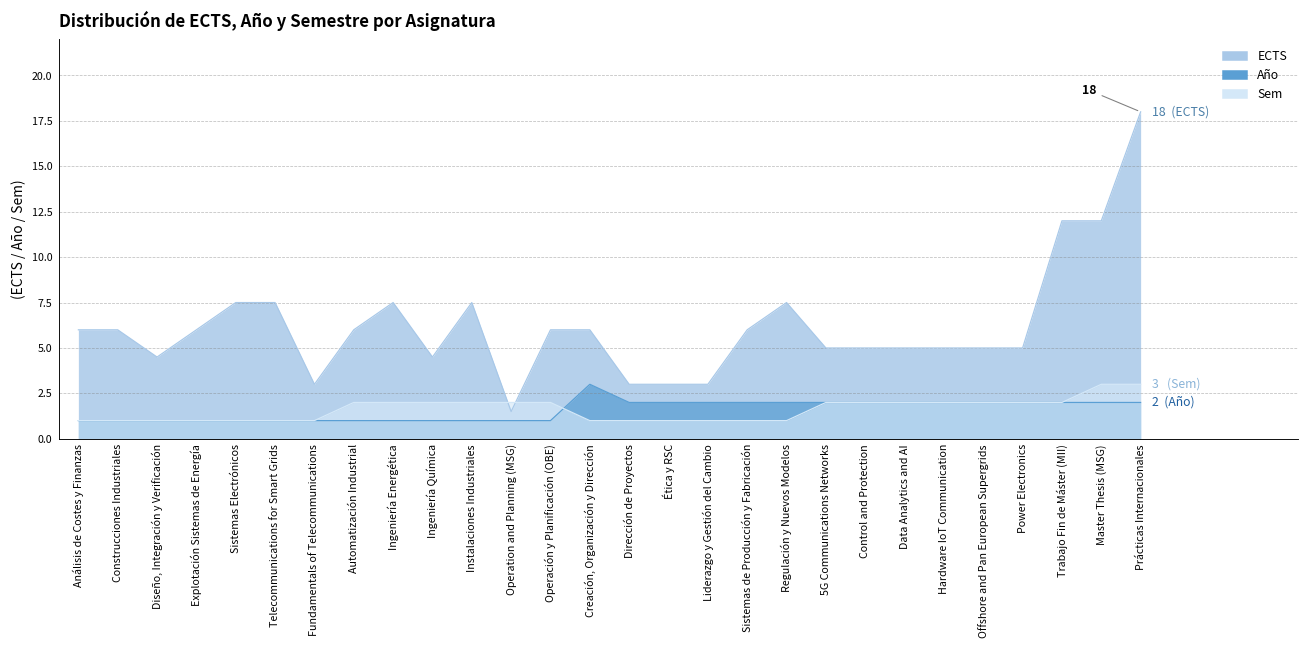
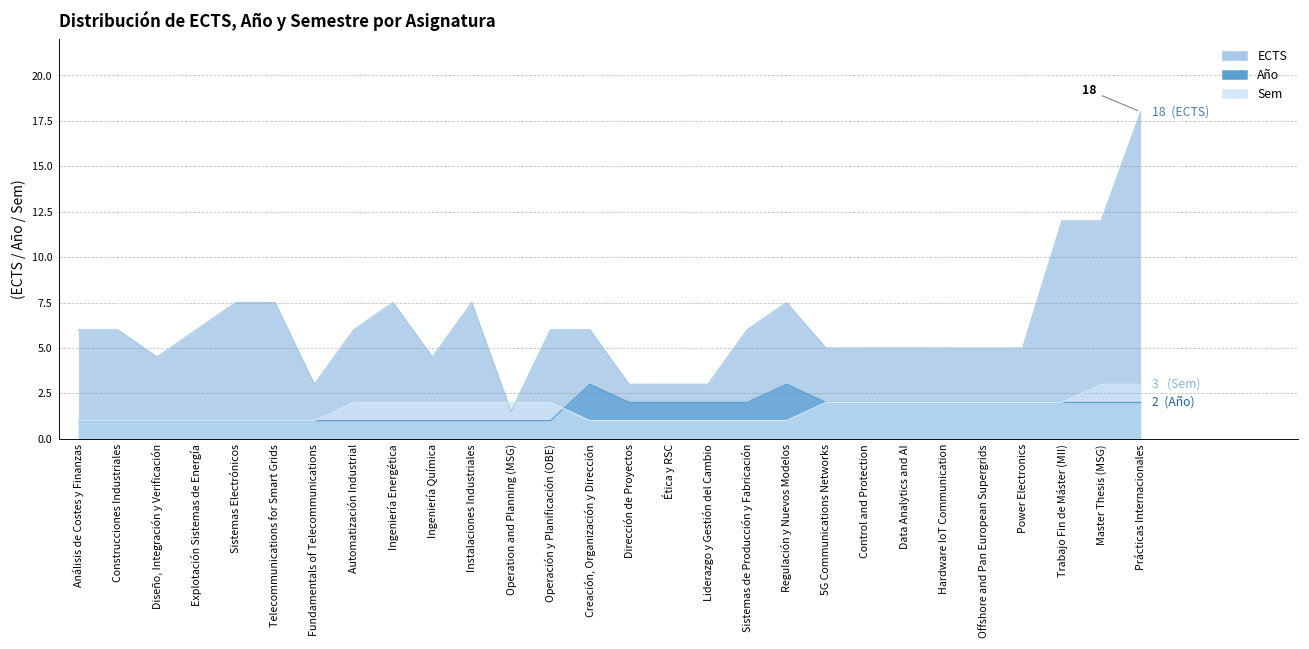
  {
    "Año": {
      "Automatización Industrial": 1,
      "Ingeniería Energética": 1,
      "Ingeniería Química": 1,
      "Instalaciones Industriales": 1,
      "Operation and Planning (MSG)": 1,
      "Operación y Planificación (OBE)": 1,
      "Creación, Organización y Dirección": 3,
      "Dirección de Proyectos": 2,
      "Ética y RSC": 2,
      "Liderazgo y Gestión del Cambio": 2,
      "Sistemas de Producción y Fabricación": 2,
-     "Regulación y Nuevos Modelos": 2,
+     "Regulación y Nuevos Modelos": 3,
      "Master Thesis (MSG)": 2
    }
  }
